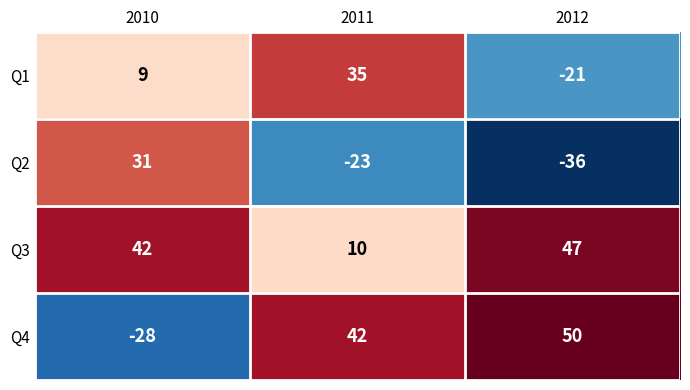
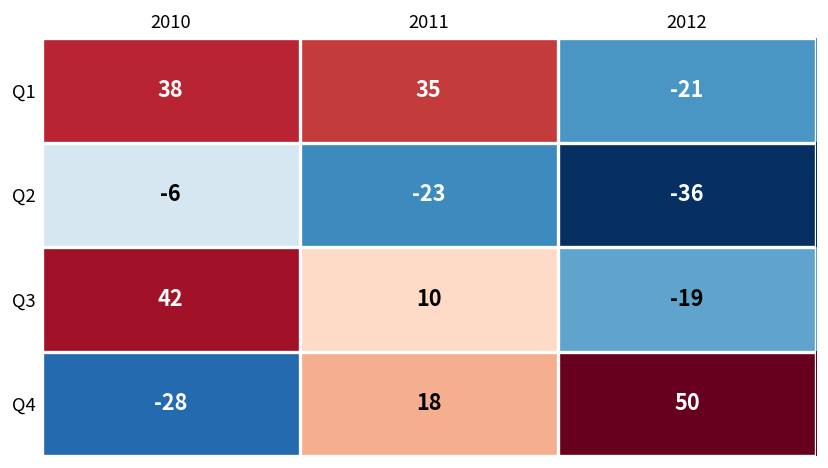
  {
    "Q1": {
-     "2010": 9,
+     "2010": 38,
      "2011": 35,
      "2012": -21
    },
    "Q2": {
-     "2010": 31,
+     "2010": -6,
      "2011": -23,
      "2012": -36
    },
    "Q3": {
      "2010": 42,
      "2011": 10,
-     "2012": 47
+     "2012": -19
    },
    "Q4": {
      "2010": -28,
-     "2011": 42,
+     "2011": 18,
      "2012": 50
    }
  }
